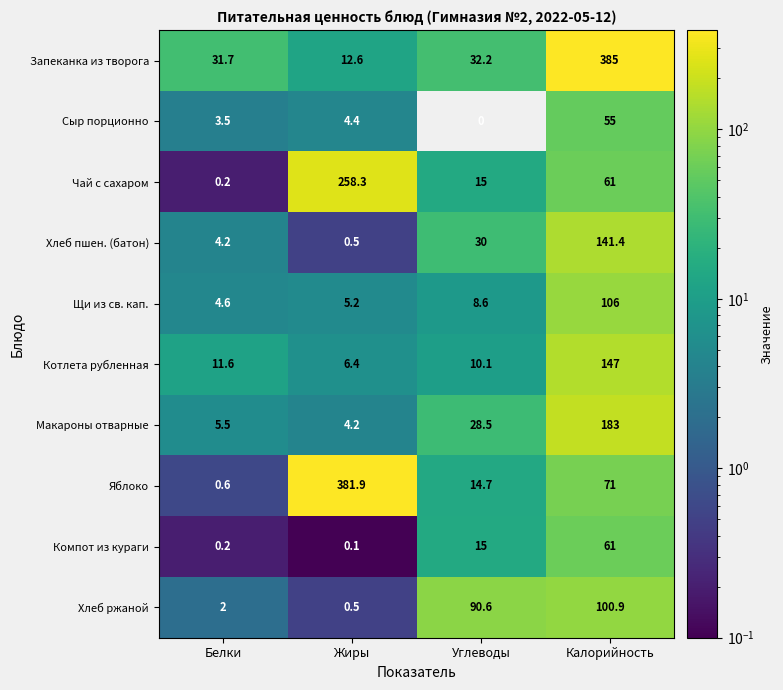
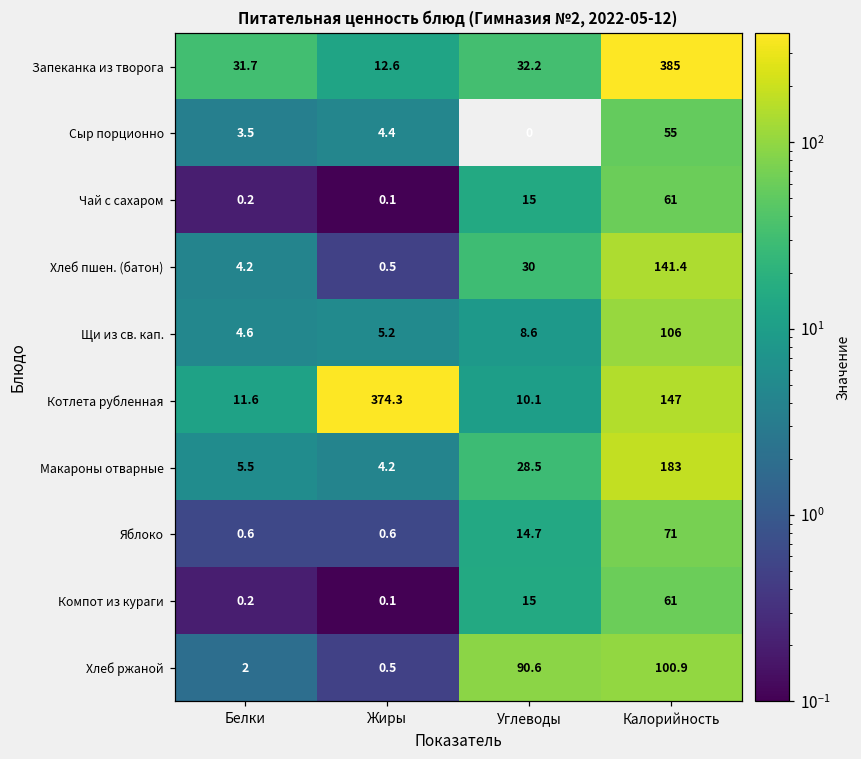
  {
    "Запеканка из творога": {
      "Белки": 31.7,
      "Жиры": 12.6,
      "Углеводы": 32.2,
      "Калорийность": 385
    },
    "Сыр порционно": {
      "Белки": 3.5,
      "Жиры": 4.4,
      "Калорийность": 55
    },
    "Чай с сахаром": {
      "Белки": 0.2,
-     "Жиры": 258.3,
+     "Жиры": 0.1,
      "Углеводы": 15,
      "Калорийность": 61
    },
    "Хлеб пшен. (батон)": {
      "Белки": 4.2,
      "Жиры": 0.5,
      "Углеводы": 30,
      "Калорийность": 141.4
    },
    "Щи из св. кап.": {
      "Белки": 4.6,
      "Жиры": 5.2,
      "Углеводы": 8.6,
      "Калорийность": 106
    },
    "Котлета рубленная": {
      "Белки": 11.6,
-     "Жиры": 6.4,
+     "Жиры": 374.3,
      "Углеводы": 10.1,
      "Калорийность": 147
    },
    "Макароны отварные": {
      "Белки": 5.5,
      "Жиры": 4.2,
      "Углеводы": 28.5,
      "Калорийность": 183
    },
    "Яблоко": {
      "Белки": 0.6,
-     "Жиры": 381.9,
+     "Жиры": 0.6,
      "Углеводы": 14.7,
      "Калорийность": 71
    },
    "Компот из кураги": {
      "Белки": 0.2,
      "Жиры": 0.1,
      "Углеводы": 15,
      "Калорийность": 61
    },
    "Хлеб ржаной": {
      "Белки": 2,
      "Жиры": 0.5,
      "Углеводы": 90.6,
      "Калорийность": 100.9
    }
  }
